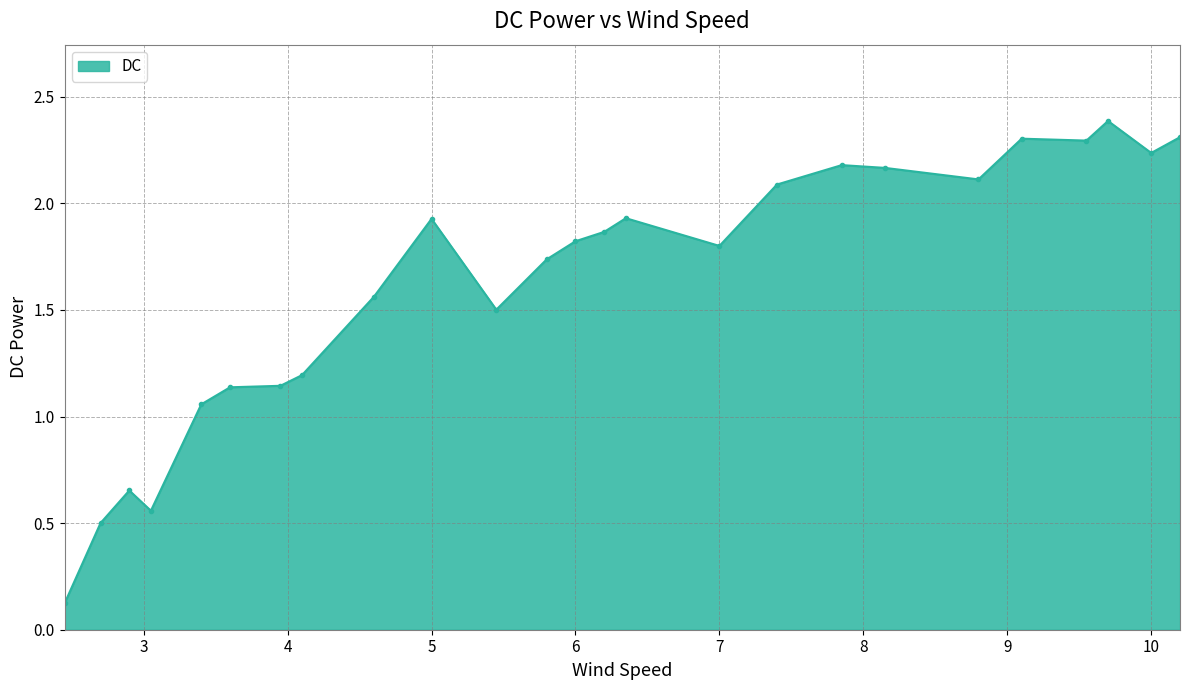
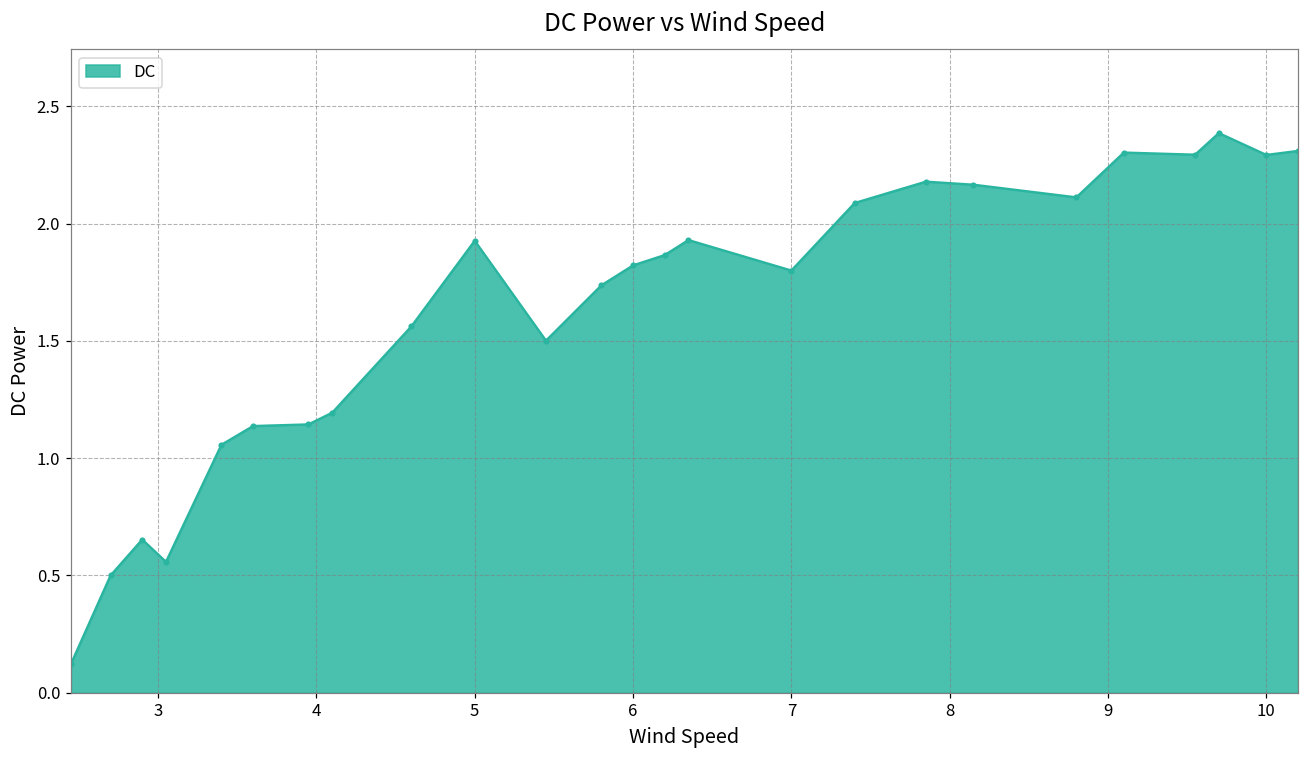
  {
    "5": 1.93,
    "6": 1.82,
    "7": 1.80,
-   "10": 2.24
+   "10": 2.29
  }
